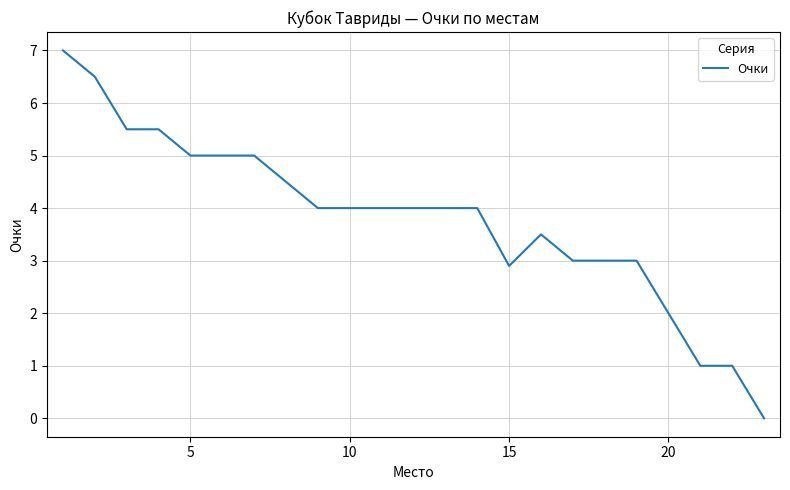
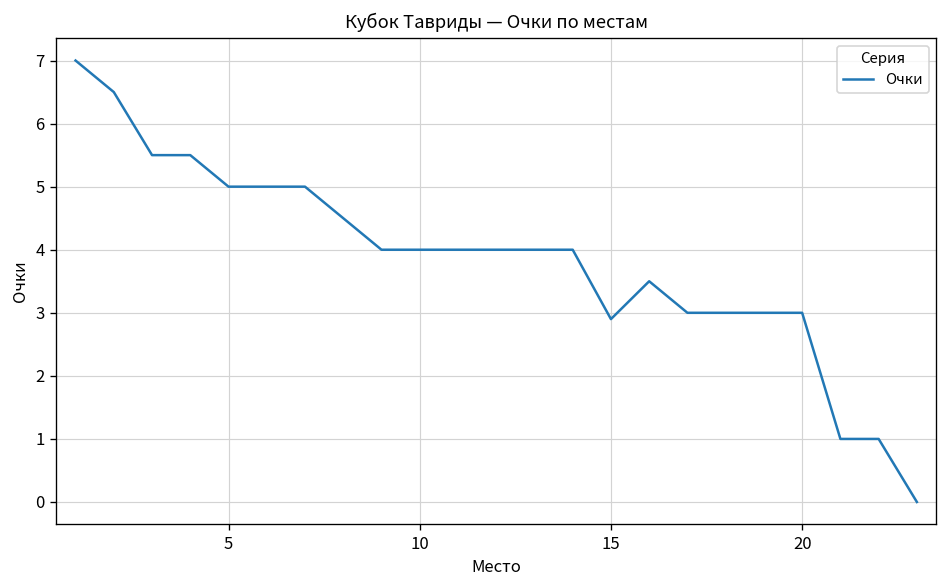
  {
    "5": 5,
    "10": 4,
    "15": 2.9,
-   "20": 2
+   "20": 3
  }
